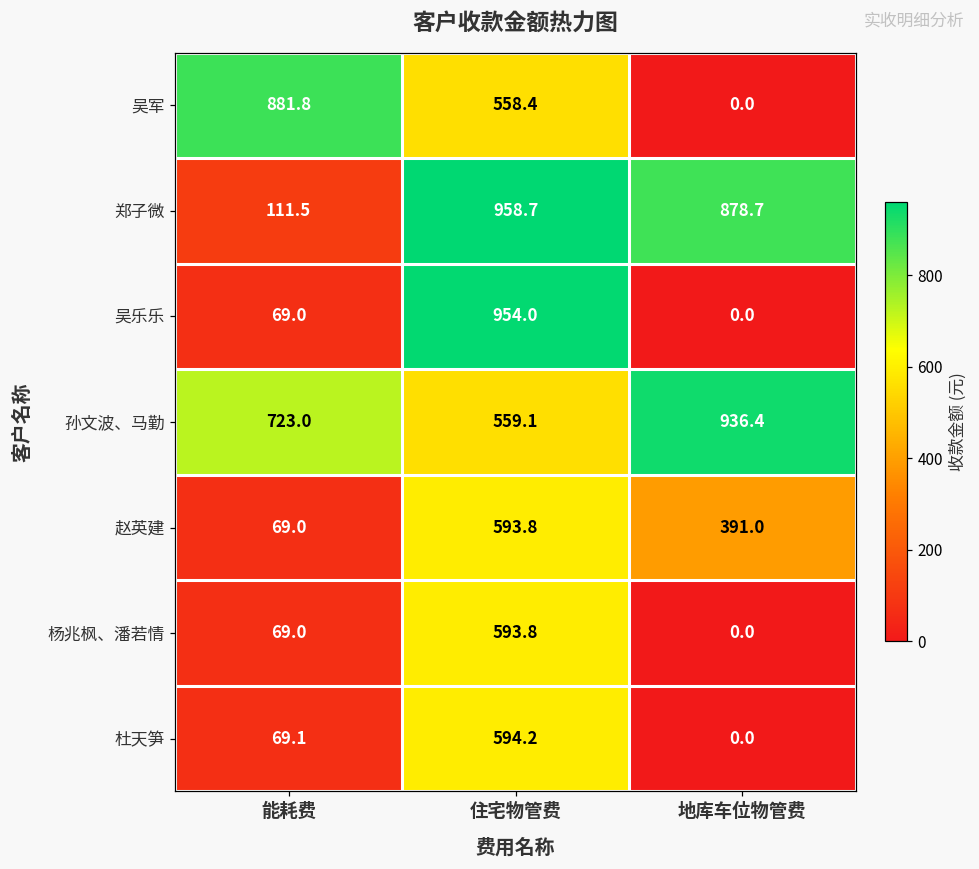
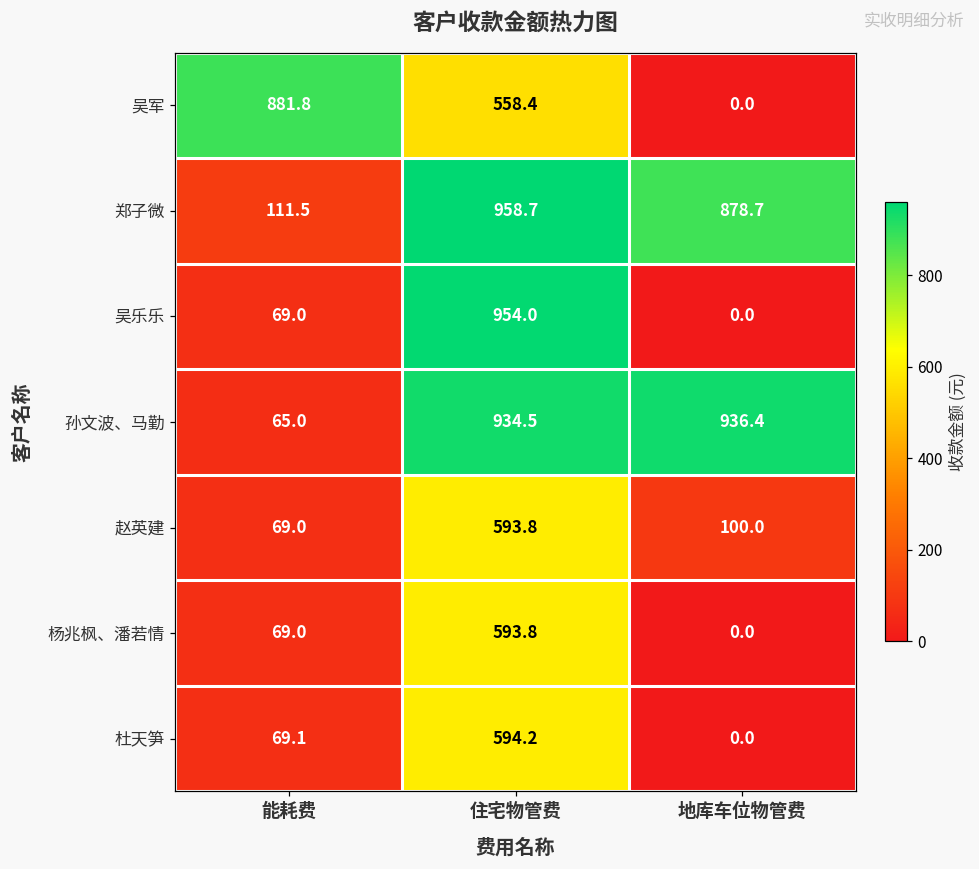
  {
    "吴军": {
      "能耗费": 881.8,
      "住宅物管费": 558.4,
      "地库车位物管费": 0.0
    },
    "郑子微": {
      "能耗费": 111.5,
      "住宅物管费": 958.7,
      "地库车位物管费": 878.7
    },
    "吴乐乐": {
      "能耗费": 69.0,
      "住宅物管费": 954.0,
      "地库车位物管费": 0.0
    },
    "孙文波、马勤": {
-     "能耗费": 723.0,
-     "住宅物管费": 559.1,
+     "能耗费": 65.0,
+     "住宅物管费": 934.5,
      "地库车位物管费": 936.4
    },
    "赵英建": {
      "能耗费": 69.0,
      "住宅物管费": 593.8,
-     "地库车位物管费": 391.0
+     "地库车位物管费": 100.0
    },
    "杨兆枫、潘若情": {
      "能耗费": 69.0,
      "住宅物管费": 593.8,
      "地库车位物管费": 0.0
    },
    "杜天笋": {
      "能耗费": 69.1,
      "住宅物管费": 594.2,
      "地库车位物管费": 0.0
    }
  }
